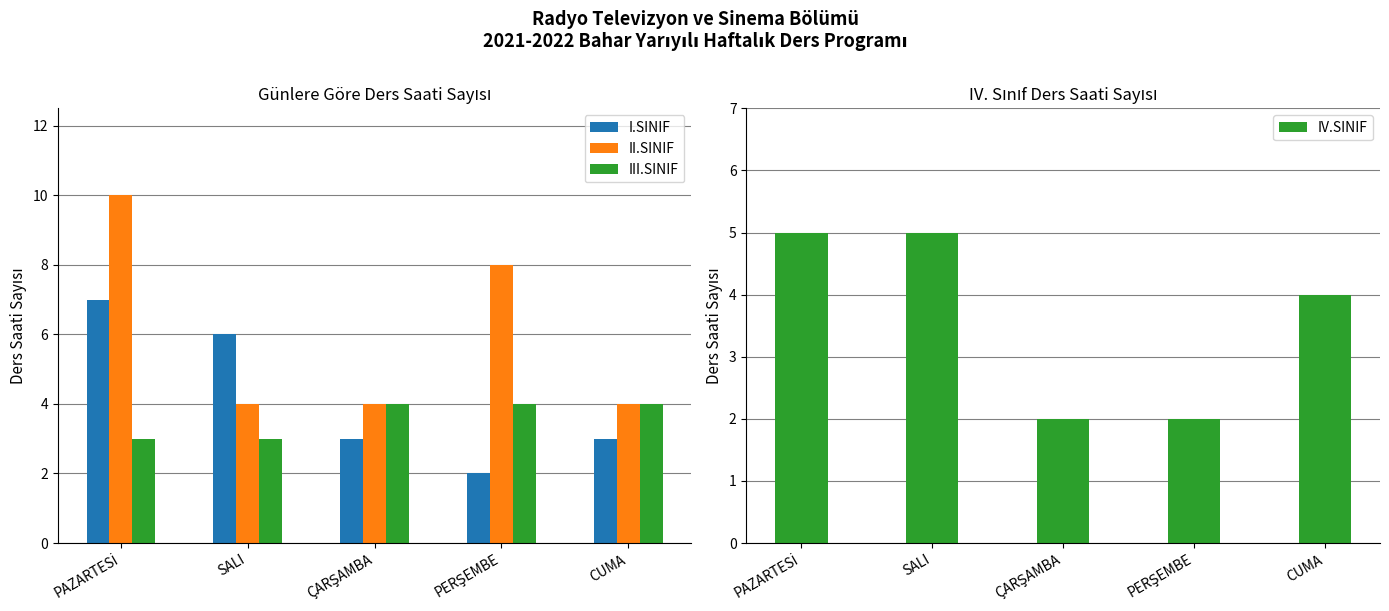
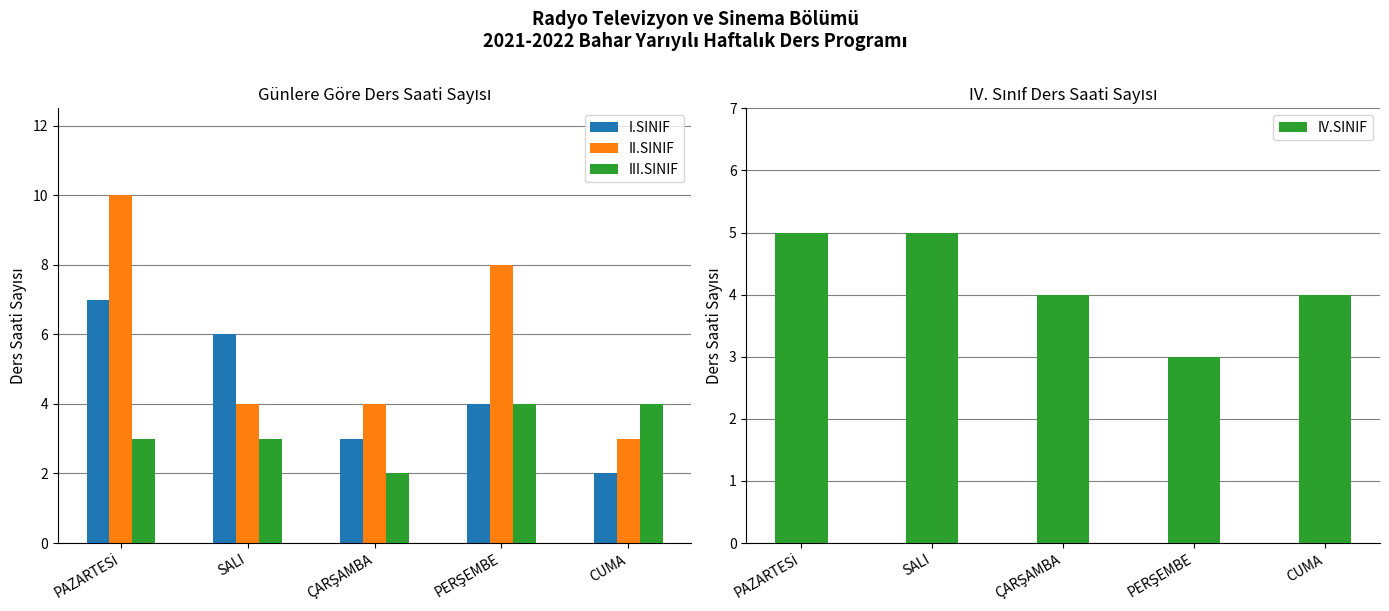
  {
    "Günlere Göre Ders Saati Sayısı": {
      "I.SINIF": {
        "PAZARTESİ": 7,
        "SALI": 6,
        "ÇARŞAMBA": 3,
-       "PERŞEMBE": 2,
-       "CUMA": 3
+       "PERŞEMBE": 4,
+       "CUMA": 2
      },
      "II.SINIF": {
        "PAZARTESİ": 10,
        "SALI": 4,
        "ÇARŞAMBA": 4,
        "PERŞEMBE": 8,
-       "CUMA": 4
+       "CUMA": 3
      },
      "III.SINIF": {
        "PAZARTESİ": 3,
        "SALI": 3,
-       "ÇARŞAMBA": 4,
+       "ÇARŞAMBA": 2,
        "PERŞEMBE": 4,
        "CUMA": 4
      }
    },
    "IV. Sınıf Ders Saati Sayısı": {
      "PAZARTESİ": 5,
      "SALI": 5,
-     "ÇARŞAMBA": 2,
-     "PERŞEMBE": 2,
+     "ÇARŞAMBA": 4,
+     "PERŞEMBE": 3,
      "CUMA": 4
    }
  }
